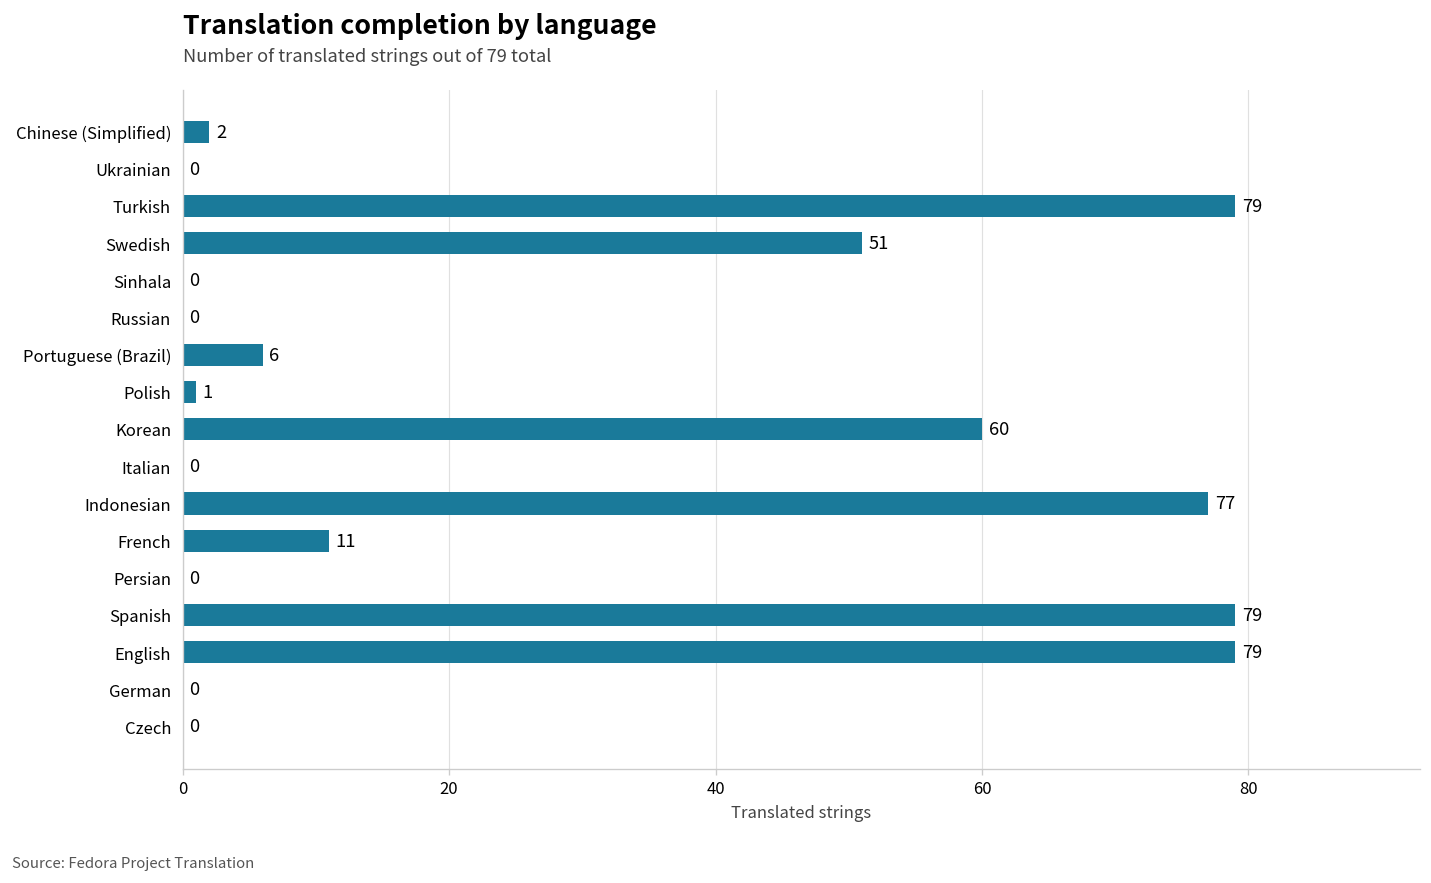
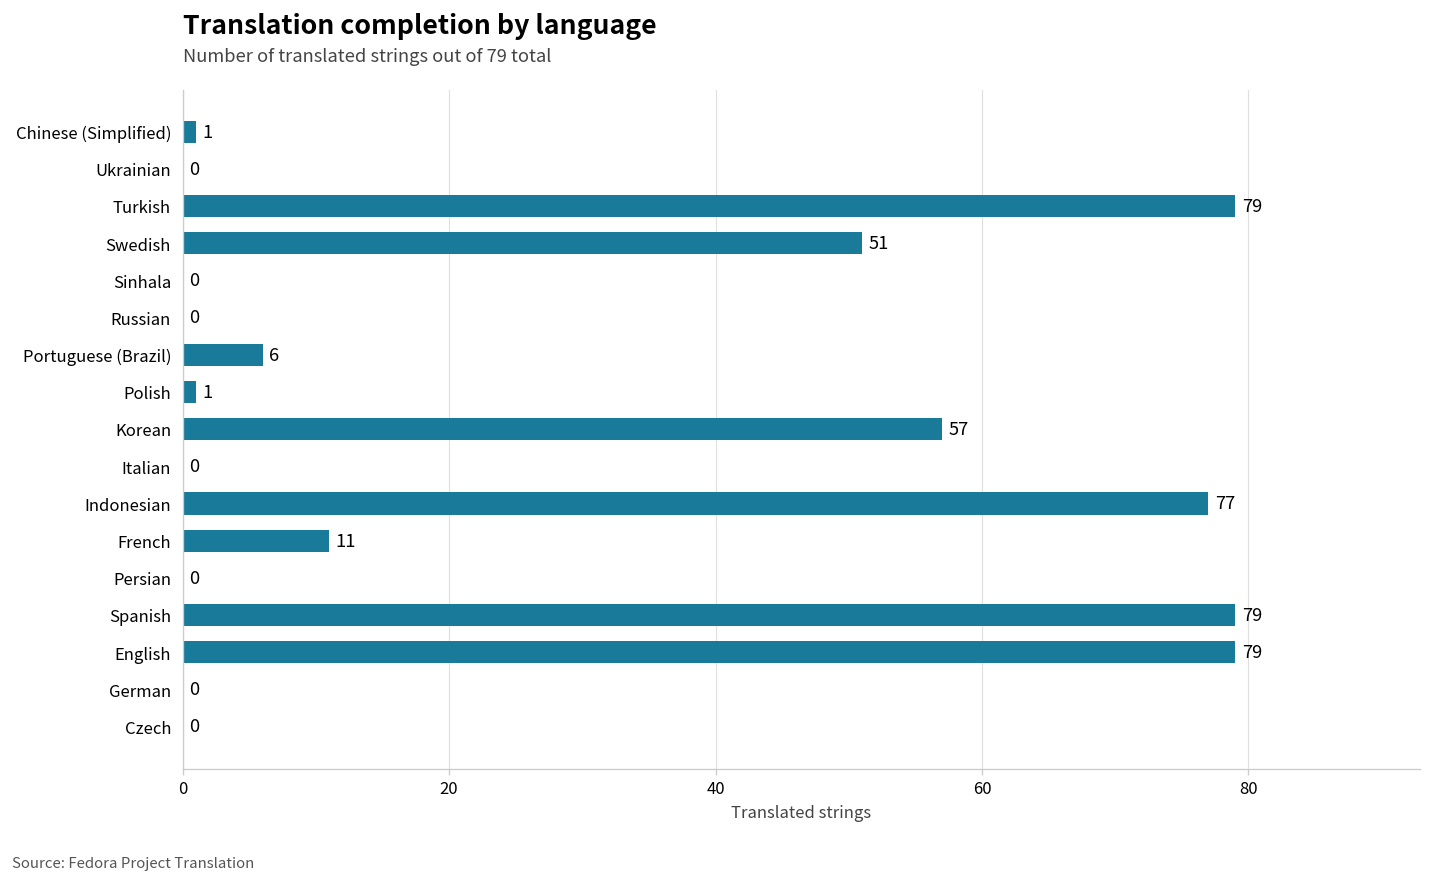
  {
-   "Chinese (Simplified)": 2,
+   "Chinese (Simplified)": 1,
    "Ukrainian": 0,
    "Turkish": 79,
    "Swedish": 51,
    "Sinhala": 0,
    "Russian": 0,
    "Portuguese (Brazil)": 6,
    "Polish": 1,
-   "Korean": 60,
+   "Korean": 57,
    "Italian": 0,
    "Indonesian": 77,
    "French": 11,
    "Persian": 0,
    "Spanish": 79,
    "English": 79,
    "German": 0,
    "Czech": 0
  }
